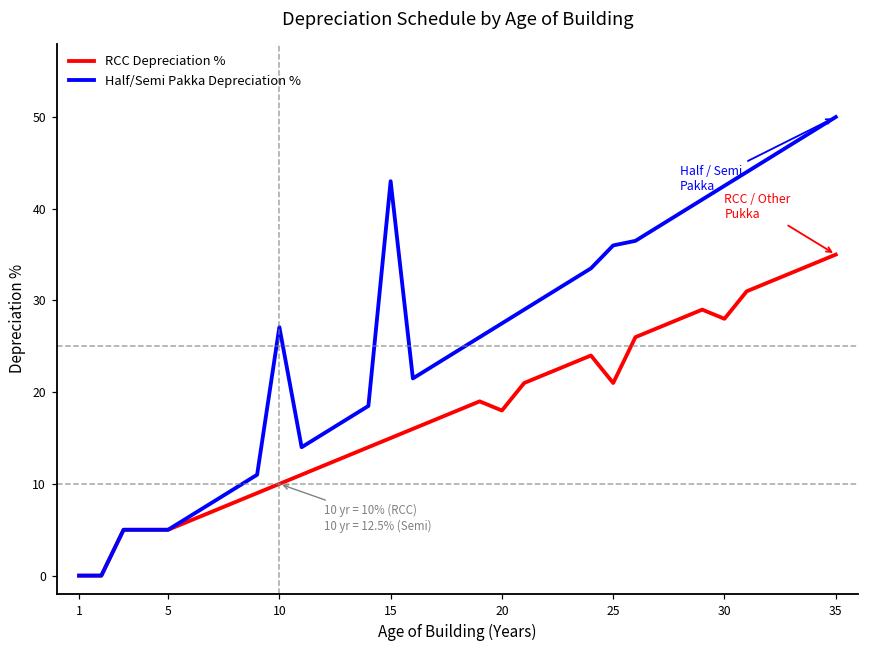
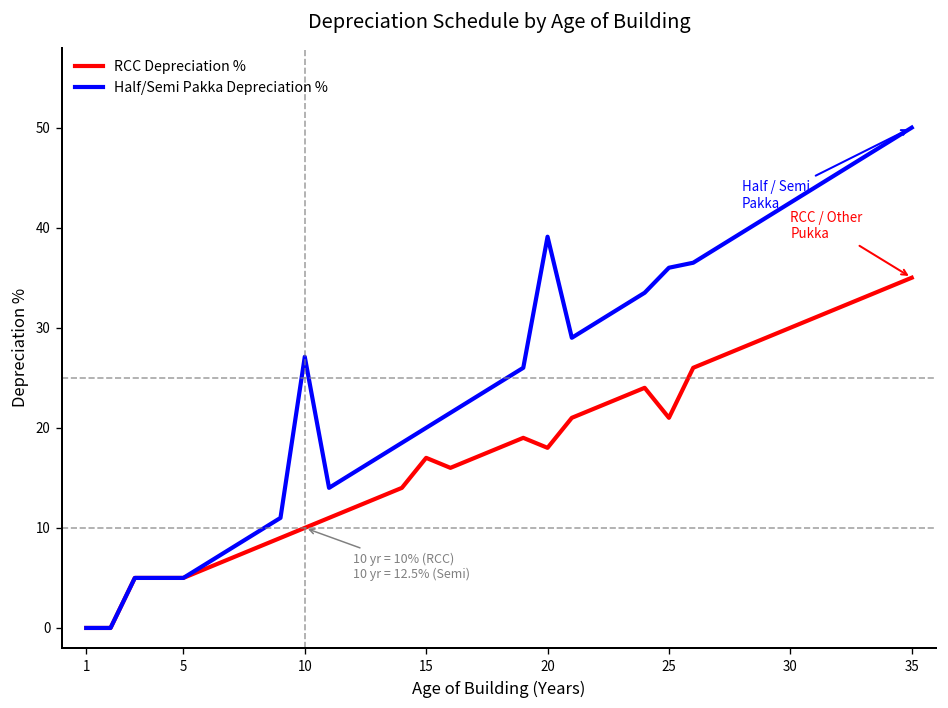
  {
    "RCC Depreciation %": {
-     "15": 15,
+     "15": 17,
      "20": 18,
      "25": 21,
-     "30": 28,
+     "30": 30,
      "35": 35
    },
    "Half/Semi Pakka Depreciation %": {
      "10": 27,
-     "15": 43,
-     "20": 28,
+     "15": 20,
+     "20": 39,
      "25": 36,
      "30": 43,
      "35": 50
    }
  }
